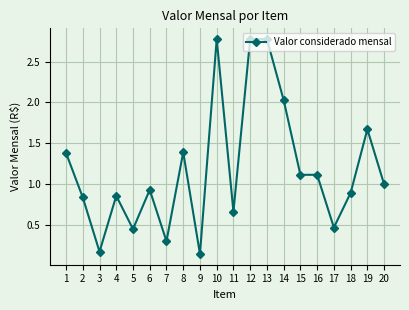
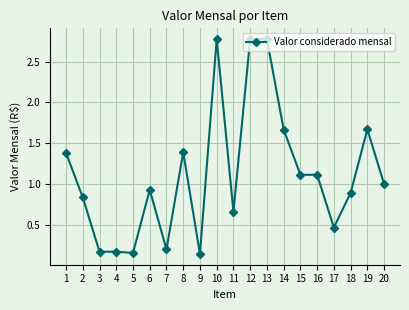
  {
    "1": 1.4,
    "2": 0.8,
    "3": 0.2,
-   "4": 0.9,
-   "5": 0.4,
+   "4": 0.2,
+   "5": 0.2,
    "6": 0.9,
-   "7": 0.3,
+   "7": 0.2,
    "8": 1.4,
    "9": 0.1,
    "10": 2.8,
    "11": 0.7,
-   "14": 2.0,
+   "14": 1.7,
    "15": 1.1,
    "16": 1.1,
    "17": 0.5,
    "18": 0.9,
    "19": 1.7,
    "20": 1.0
  }
